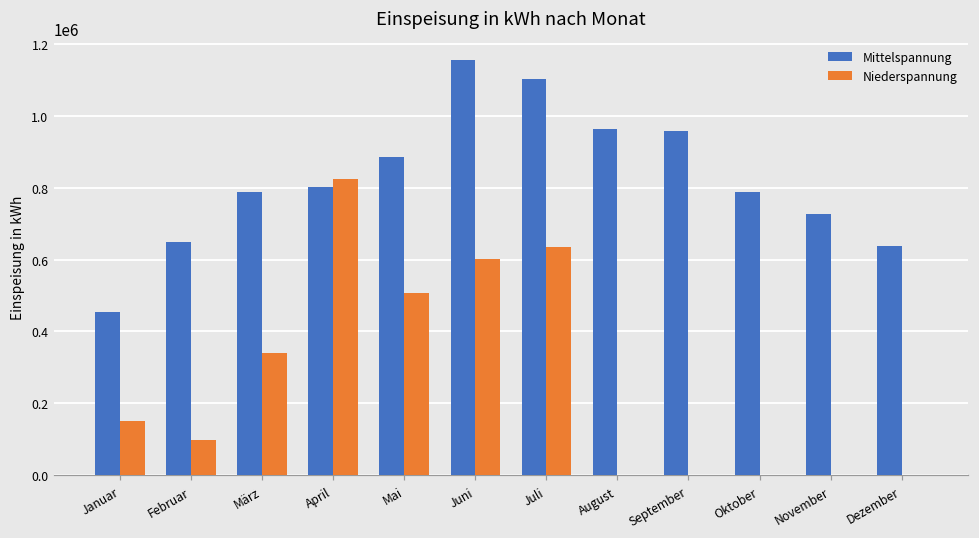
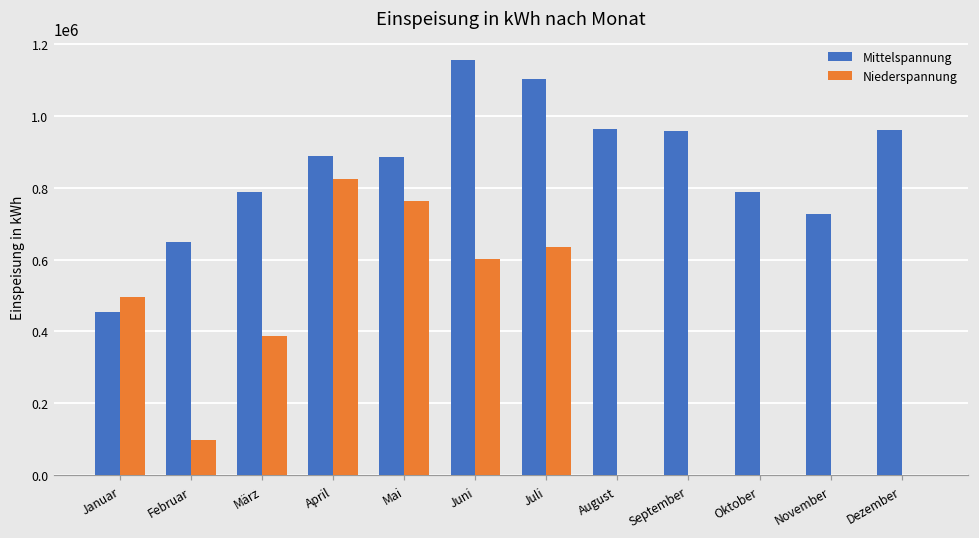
  {
    "Mittelspannung": {
      "Januar": 450000,
      "Februar": 650000,
      "März": 790000,
-     "April": 800000,
+     "April": 890000,
      "Mai": 890000,
      "Juni": 1160000,
      "Juli": 1100000,
      "August": 960000,
      "September": 960000,
      "Oktober": 790000,
      "November": 730000,
-     "Dezember": 640000
+     "Dezember": 960000
    },
    "Niederspannung": {
-     "Januar": 150000,
+     "Januar": 500000,
      "Februar": 100000,
-     "März": 340000,
+     "März": 390000,
      "April": 820000,
-     "Mai": 510000,
+     "Mai": 760000,
      "Juni": 600000,
      "Juli": 640000,
      "August": 0,
      "September": 0,
      "Oktober": 0,
      "November": 0,
      "Dezember": 0
    }
  }
